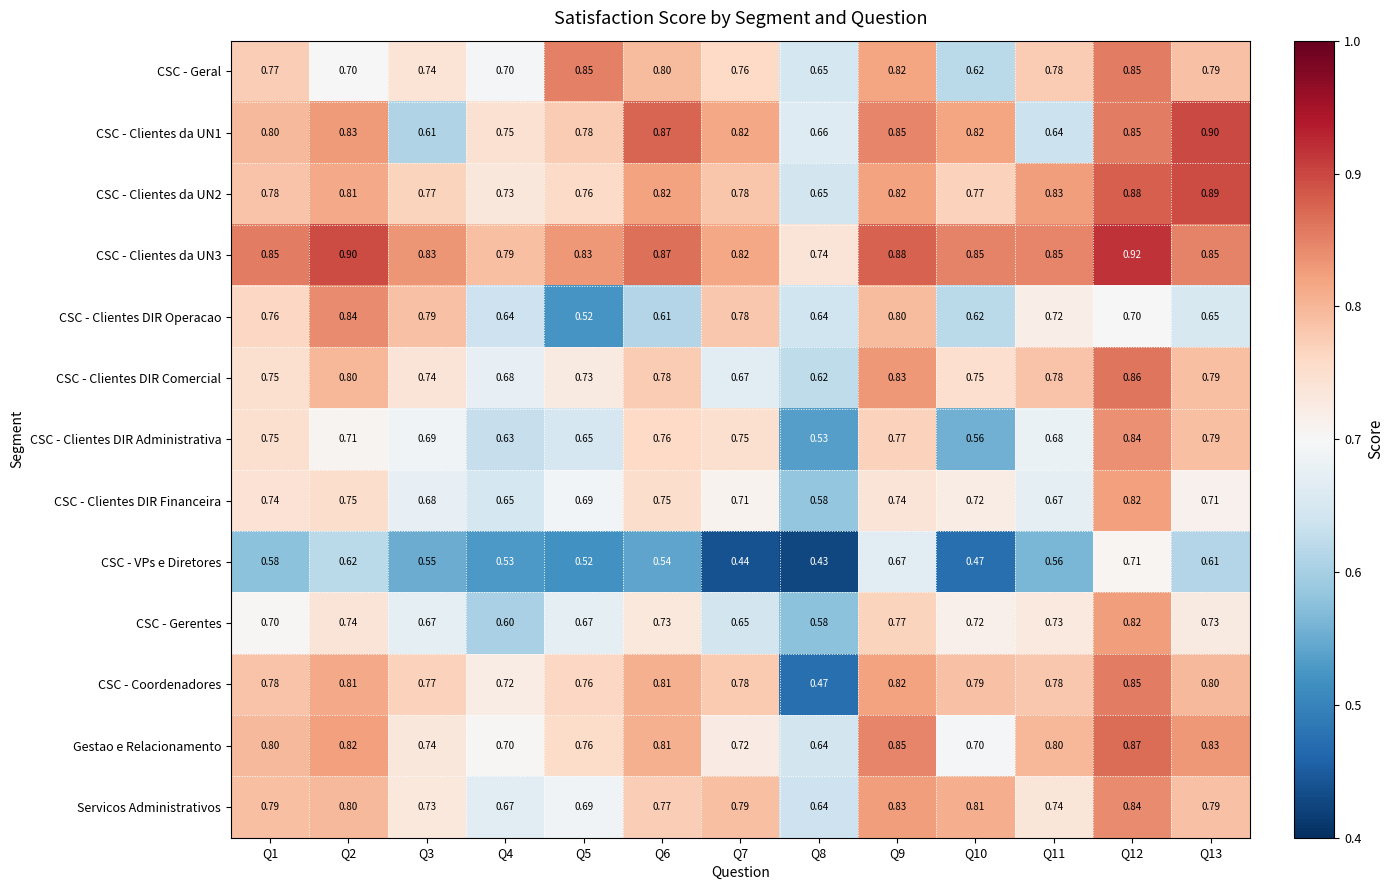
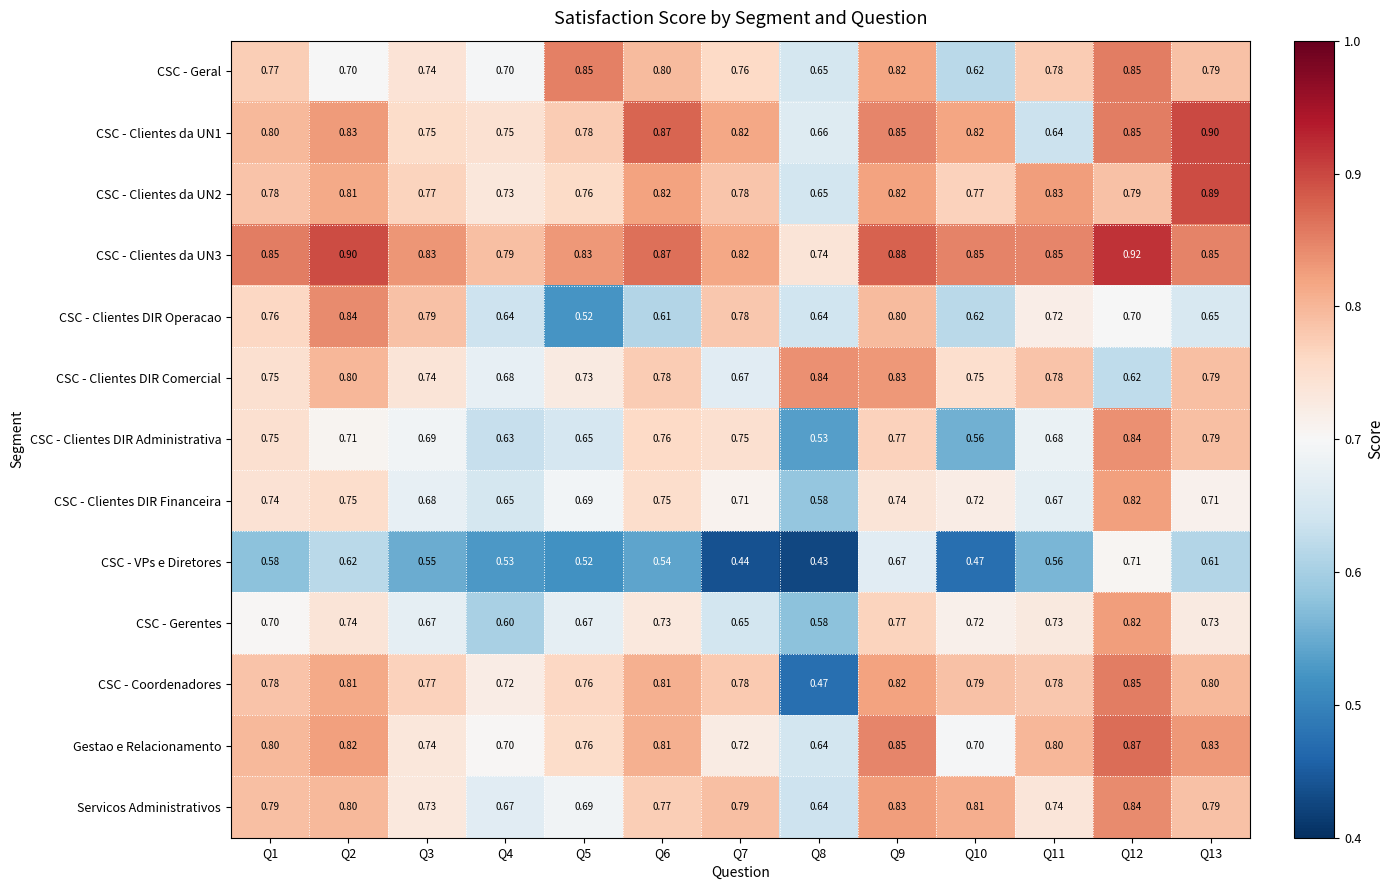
  {
    "CSC - Geral": {
      "Q1": 0.77,
      "Q2": 0.70,
      "Q3": 0.74,
      "Q4": 0.70,
      "Q5": 0.85,
      "Q6": 0.80,
      "Q7": 0.76,
      "Q8": 0.65,
      "Q9": 0.82,
      "Q10": 0.62,
      "Q11": 0.78,
      "Q12": 0.85,
      "Q13": 0.79
    },
    "CSC - Clientes da UN1": {
      "Q1": 0.80,
      "Q2": 0.83,
-     "Q3": 0.61,
+     "Q3": 0.75,
      "Q4": 0.75,
      "Q5": 0.78,
      "Q6": 0.87,
      "Q7": 0.82,
      "Q8": 0.66,
      "Q9": 0.85,
      "Q10": 0.82,
      "Q11": 0.64,
      "Q12": 0.85,
      "Q13": 0.90
    },
    "CSC - Clientes da UN2": {
      "Q1": 0.78,
      "Q2": 0.81,
      "Q3": 0.77,
      "Q4": 0.73,
      "Q5": 0.76,
      "Q6": 0.82,
      "Q7": 0.78,
      "Q8": 0.65,
      "Q9": 0.82,
      "Q10": 0.77,
      "Q11": 0.83,
-     "Q12": 0.88,
+     "Q12": 0.79,
      "Q13": 0.89
    },
    "CSC - Clientes da UN3": {
      "Q1": 0.85,
      "Q2": 0.90,
      "Q3": 0.83,
      "Q4": 0.79,
      "Q5": 0.83,
      "Q6": 0.87,
      "Q7": 0.82,
      "Q8": 0.74,
      "Q9": 0.88,
      "Q10": 0.85,
      "Q11": 0.85,
      "Q12": 0.92,
      "Q13": 0.85
    },
    "CSC - Clientes DIR Operacao": {
      "Q1": 0.76,
      "Q2": 0.84,
      "Q3": 0.79,
      "Q4": 0.64,
      "Q5": 0.52,
      "Q6": 0.61,
      "Q7": 0.78,
      "Q8": 0.64,
      "Q9": 0.80,
      "Q10": 0.62,
      "Q11": 0.72,
      "Q12": 0.70,
      "Q13": 0.65
    },
    "CSC - Clientes DIR Comercial": {
      "Q1": 0.75,
      "Q2": 0.80,
      "Q3": 0.74,
      "Q4": 0.68,
      "Q5": 0.73,
      "Q6": 0.78,
      "Q7": 0.67,
-     "Q8": 0.62,
+     "Q8": 0.84,
      "Q9": 0.83,
      "Q10": 0.75,
      "Q11": 0.78,
-     "Q12": 0.86,
+     "Q12": 0.62,
      "Q13": 0.79
    },
    "CSC - Clientes DIR Administrativa": {
      "Q1": 0.75,
      "Q2": 0.71,
      "Q3": 0.69,
      "Q4": 0.63,
      "Q5": 0.65,
      "Q6": 0.76,
      "Q7": 0.75,
      "Q8": 0.53,
      "Q9": 0.77,
      "Q10": 0.56,
      "Q11": 0.68,
      "Q12": 0.84,
      "Q13": 0.79
    },
    "CSC - Clientes DIR Financeira": {
      "Q1": 0.74,
      "Q2": 0.75,
      "Q3": 0.68,
      "Q4": 0.65,
      "Q5": 0.69,
      "Q6": 0.75,
      "Q7": 0.71,
      "Q8": 0.58,
      "Q9": 0.74,
      "Q10": 0.72,
      "Q11": 0.67,
      "Q12": 0.82,
      "Q13": 0.71
    },
    "CSC - VPs e Diretores": {
      "Q1": 0.58,
      "Q2": 0.62,
      "Q3": 0.55,
      "Q4": 0.53,
      "Q5": 0.52,
      "Q6": 0.54,
      "Q7": 0.44,
      "Q8": 0.43,
      "Q9": 0.67,
      "Q10": 0.47,
      "Q11": 0.56,
      "Q12": 0.71,
      "Q13": 0.61
    },
    "CSC - Gerentes": {
      "Q1": 0.70,
      "Q2": 0.74,
      "Q3": 0.67,
      "Q4": 0.60,
      "Q5": 0.67,
      "Q6": 0.73,
      "Q7": 0.65,
      "Q8": 0.58,
      "Q9": 0.77,
      "Q10": 0.72,
      "Q11": 0.73,
      "Q12": 0.82,
      "Q13": 0.73
    },
    "CSC - Coordenadores": {
      "Q1": 0.78,
      "Q2": 0.81,
      "Q3": 0.77,
      "Q4": 0.72,
      "Q5": 0.76,
      "Q6": 0.81,
      "Q7": 0.78,
      "Q8": 0.47,
      "Q9": 0.82,
      "Q10": 0.79,
      "Q11": 0.78,
      "Q12": 0.85,
      "Q13": 0.80
    },
    "Gestao e Relacionamento": {
      "Q1": 0.80,
      "Q2": 0.82,
      "Q3": 0.74,
      "Q4": 0.70,
      "Q5": 0.76,
      "Q6": 0.81,
      "Q7": 0.72,
      "Q8": 0.64,
      "Q9": 0.85,
      "Q10": 0.70,
      "Q11": 0.80,
      "Q12": 0.87,
      "Q13": 0.83
    },
    "Servicos Administrativos": {
      "Q1": 0.79,
      "Q2": 0.80,
      "Q3": 0.73,
      "Q4": 0.67,
      "Q5": 0.69,
      "Q6": 0.77,
      "Q7": 0.79,
      "Q8": 0.64,
      "Q9": 0.83,
      "Q10": 0.81,
      "Q11": 0.74,
      "Q12": 0.84,
      "Q13": 0.79
    }
  }
